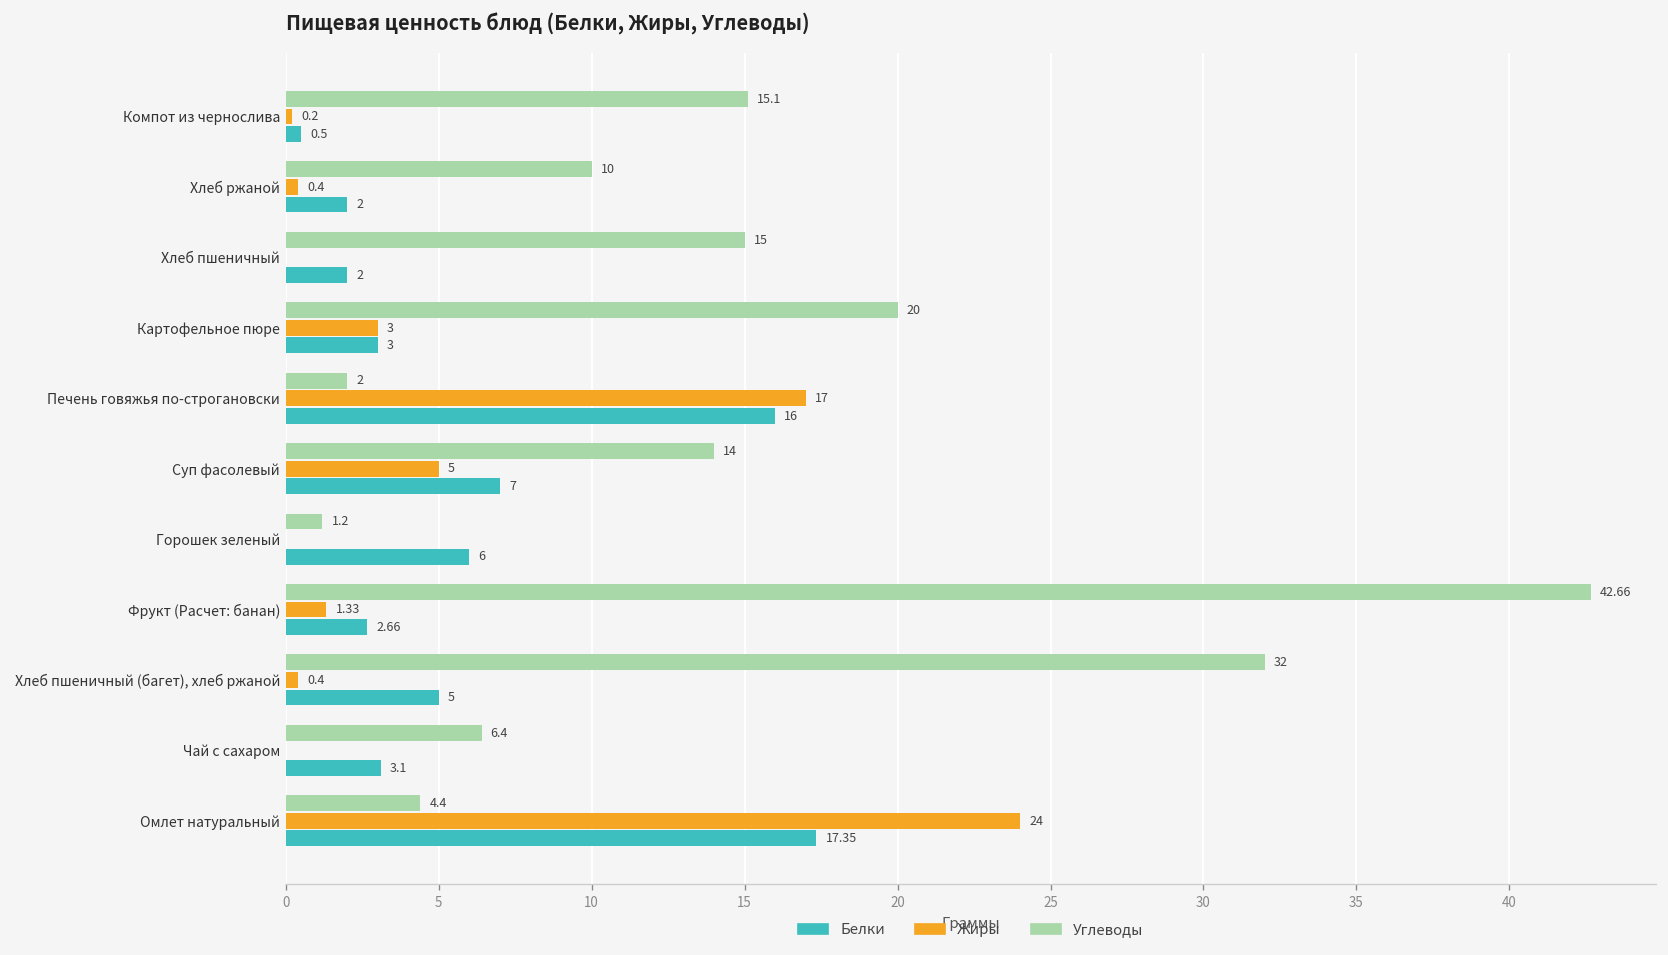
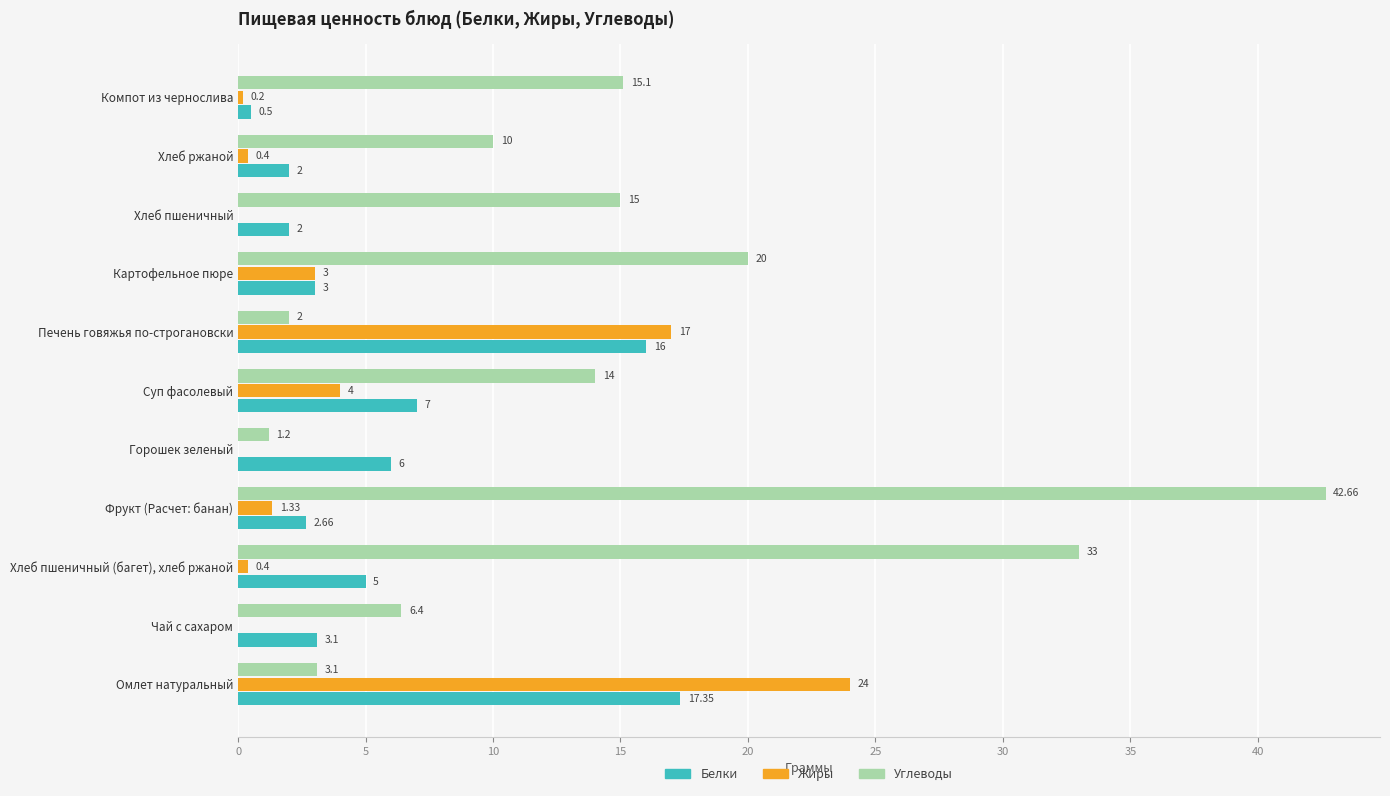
  {
    "Белки": {
      "Компот из чернослива": 0.5,
      "Хлеб ржаной": 2,
      "Хлеб пшеничный": 2,
      "Картофельное пюре": 3,
      "Печень говяжья по-строгановски": 16,
      "Суп фасолевый": 7,
      "Горошек зеленый": 6,
      "Фрукт (Расчет: банан)": 2.66,
      "Хлеб пшеничный (багет), хлеб ржаной": 5,
      "Чай с сахаром": 3.1,
      "Омлет натуральный": 17.35
    },
    "Жиры": {
      "Компот из чернослива": 0.2,
      "Хлеб ржаной": 0.4,
      "Картофельное пюре": 3,
      "Печень говяжья по-строгановски": 17,
-     "Суп фасолевый": 5,
+     "Суп фасолевый": 4,
      "Фрукт (Расчет: банан)": 1.33,
      "Хлеб пшеничный (багет), хлеб ржаной": 0.4,
      "Омлет натуральный": 24
    },
    "Углеводы": {
      "Компот из чернослива": 15.1,
      "Хлеб ржаной": 10,
      "Хлеб пшеничный": 15,
      "Картофельное пюре": 20,
      "Печень говяжья по-строгановски": 2,
      "Суп фасолевый": 14,
      "Горошек зеленый": 1.2,
      "Фрукт (Расчет: банан)": 42.66,
-     "Хлеб пшеничный (багет), хлеб ржаной": 32,
+     "Хлеб пшеничный (багет), хлеб ржаной": 33,
      "Чай с сахаром": 6.4,
-     "Омлет натуральный": 4.4
+     "Омлет натуральный": 3.1
    }
  }
